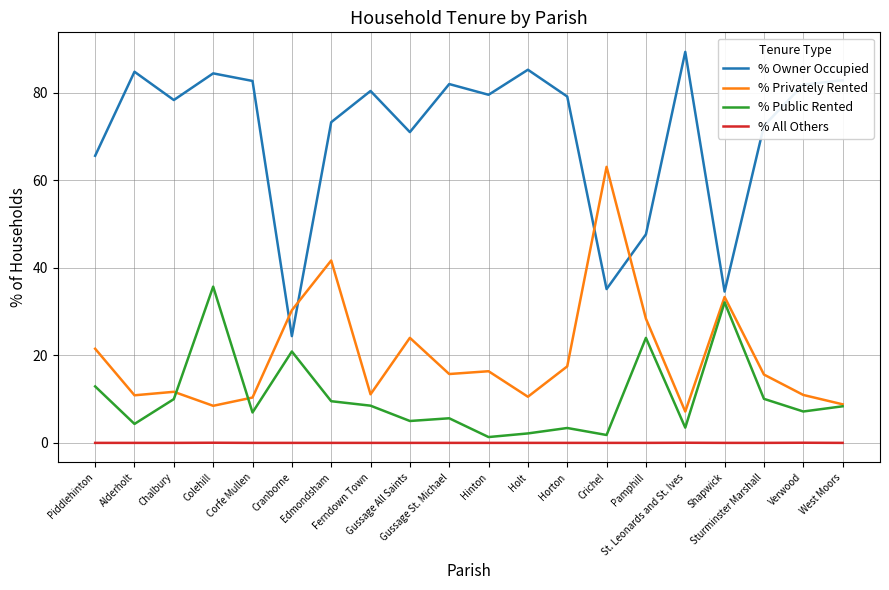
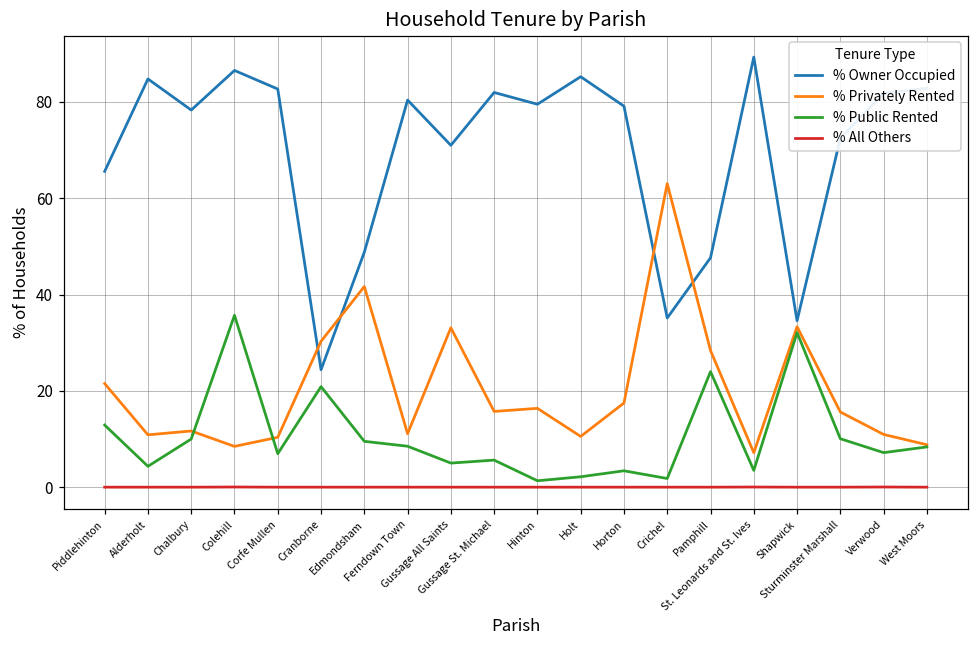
  {
    "% Owner Occupied": {
      "Piddlehinton": 66,
      "Alderholt": 85,
      "Chalbury": 78,
-     "Colehill": 84,
+     "Colehill": 87,
      "Corfe Mullen": 83,
      "Cranborne": 24,
-     "Edmondsham": 73,
+     "Edmondsham": 49,
      "Ferndown Town": 80,
      "Gussage All Saints": 71,
      "Gussage St. Michael": 82,
      "Hinton": 80,
      "Holt": 85,
      "Horton": 79,
      "Crichel": 35,
      "Pamphill": 48,
      "St. Leonards and St. Ives": 89,
      "Shapwick": 35
    },
    "% Privately Rented": {
      "Piddlehinton": 22,
      "Alderholt": 11,
      "Chalbury": 12,
      "Colehill": 8,
      "Corfe Mullen": 10,
      "Cranborne": 30,
      "Edmondsham": 42,
      "Ferndown Town": 11,
-     "Gussage All Saints": 24,
+     "Gussage All Saints": 33,
      "Gussage St. Michael": 16,
      "Hinton": 16,
      "Holt": 11,
      "Horton": 17,
      "Crichel": 63,
      "Pamphill": 28,
      "St. Leonards and St. Ives": 7,
      "Shapwick": 33,
      "Sturminster Marshall": 16,
      "Verwood": 11
    },
    "% Public Rented": {
      "Piddlehinton": 13,
      "Alderholt": 4,
      "Chalbury": 10,
      "Colehill": 36,
      "Corfe Mullen": 7,
      "Cranborne": 21,
      "Edmondsham": 10,
      "Ferndown Town": 9,
      "Gussage All Saints": 5,
      "Gussage St. Michael": 6,
      "Hinton": 1,
      "Holt": 2,
      "Horton": 3,
      "Crichel": 2,
      "Pamphill": 24,
      "St. Leonards and St. Ives": 3,
      "Shapwick": 32,
      "Sturminster Marshall": 10,
      "Verwood": 7
    },
    "% All Others": {
      "Piddlehinton": 0,
      "Alderholt": 0,
      "Chalbury": 0,
      "Colehill": 0,
      "Corfe Mullen": 0,
      "Cranborne": 0,
      "Edmondsham": 0,
      "Ferndown Town": 0,
      "Gussage All Saints": 0,
      "Gussage St. Michael": 0,
      "Hinton": 0,
      "Holt": 0,
      "Horton": 0,
      "Crichel": 0,
      "Pamphill": 0,
      "St. Leonards and St. Ives": 0,
      "Shapwick": 0,
      "Sturminster Marshall": 0,
      "Verwood": 0,
      "West Moors": 0
    }
  }
